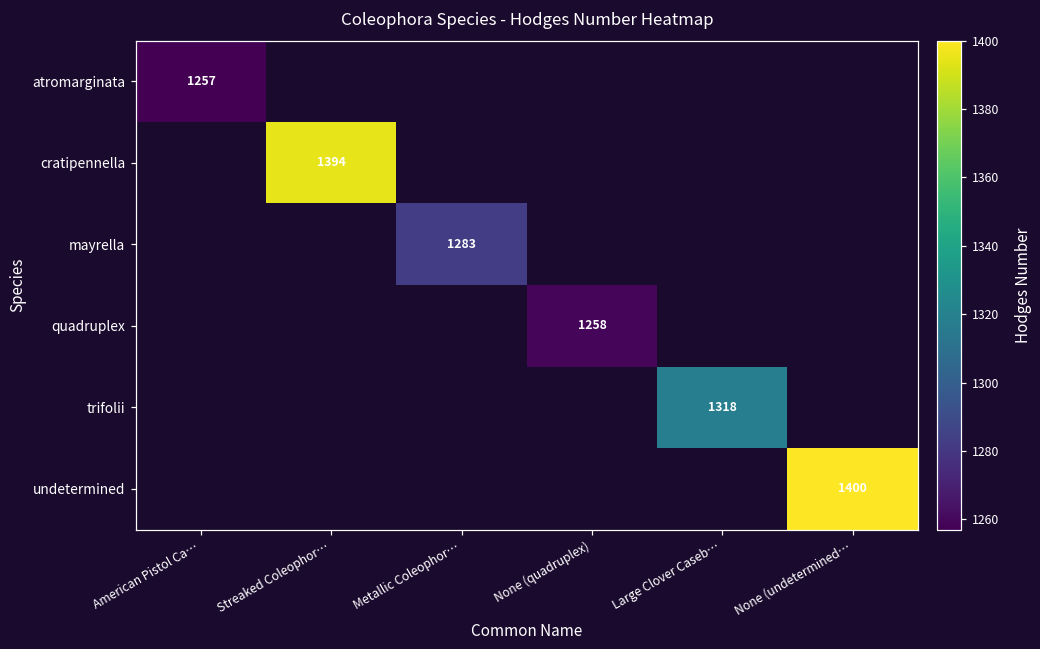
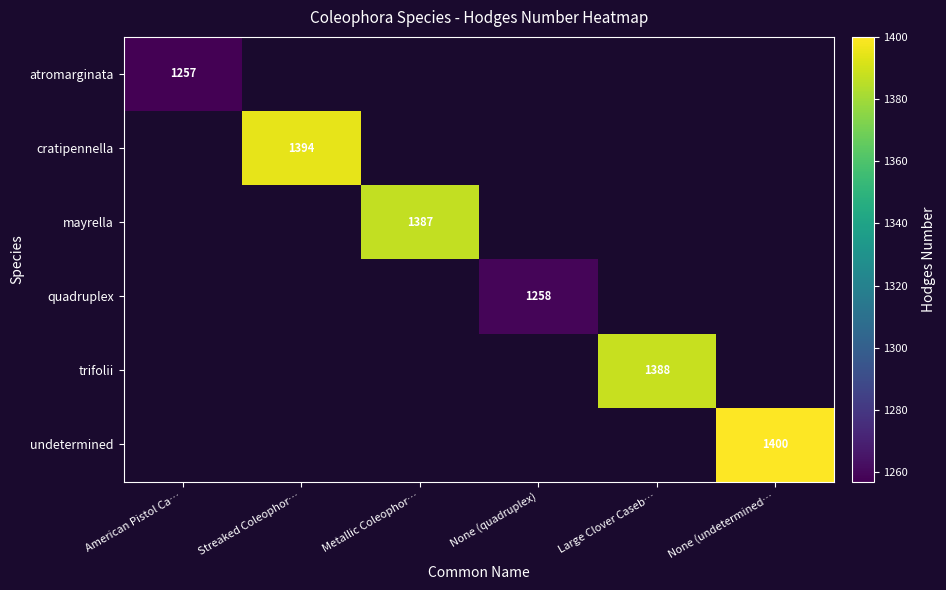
  {
    "atromarginata": {
      "American Pistol Ca…": 1257
    },
    "cratipennella": {
      "Streaked Coleophor…": 1394
    },
    "mayrella": {
-     "Metallic Coleophor…": 1283
+     "Metallic Coleophor…": 1387
    },
    "quadruplex": {
      "None (quadruplex)": 1258
    },
    "trifolii": {
-     "Large Clover Caseb…": 1318
+     "Large Clover Caseb…": 1388
    },
    "undetermined": {
      "None (undetermined…": 1400
    }
  }
